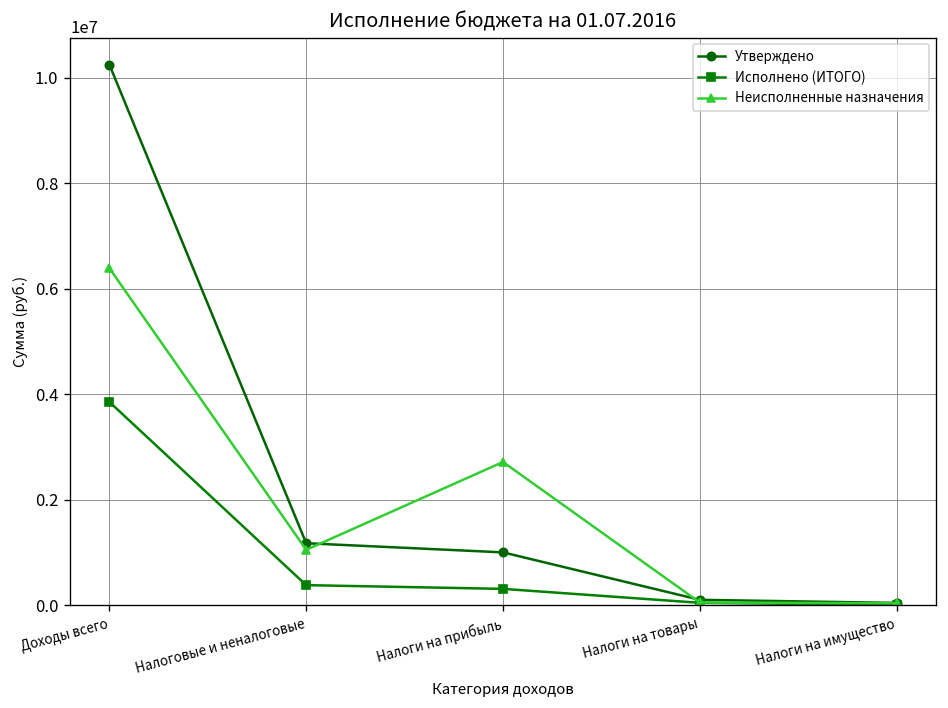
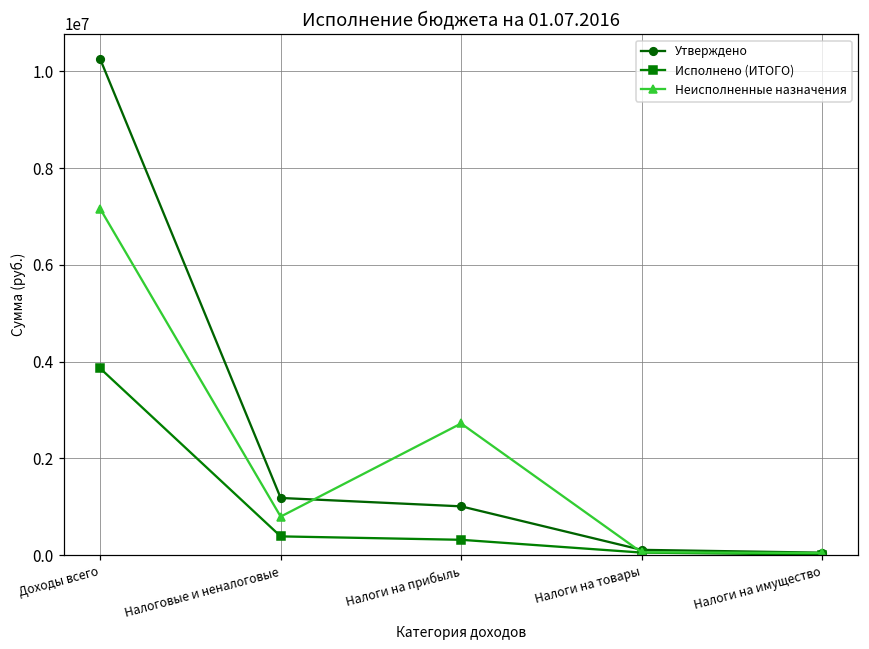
  {
    "Неисполненные назначения": {
-     "Доходы всего": 6400000,
-     "Налоговые и неналоговые": 1100000,
+     "Доходы всего": 7200000,
+     "Налоговые и неналоговые": 800000,
      "Налоги на прибыль": 2700000
    }
  }
